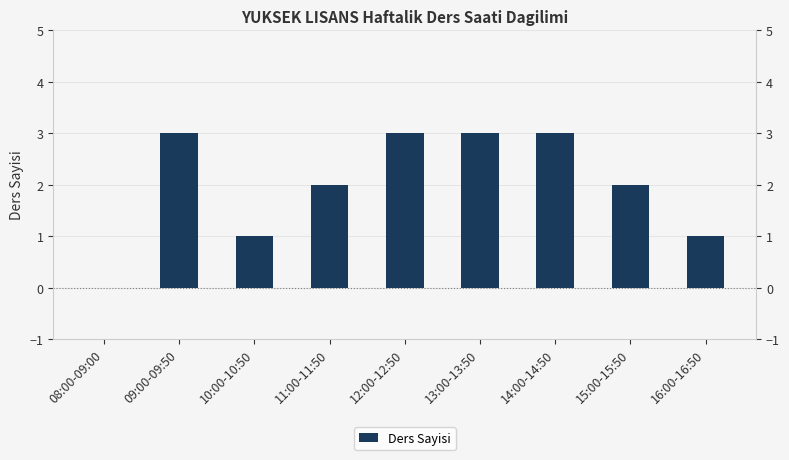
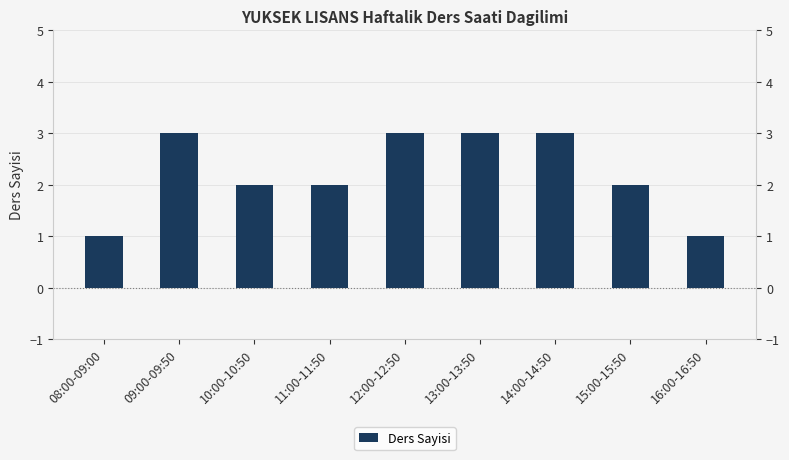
  {
-   "08:00-09:00": 0,
+   "08:00-09:00": 1,
    "09:00-09:50": 3,
-   "10:00-10:50": 1,
+   "10:00-10:50": 2,
    "11:00-11:50": 2,
    "12:00-12:50": 3,
    "13:00-13:50": 3,
    "14:00-14:50": 3,
    "15:00-15:50": 2,
    "16:00-16:50": 1
  }
